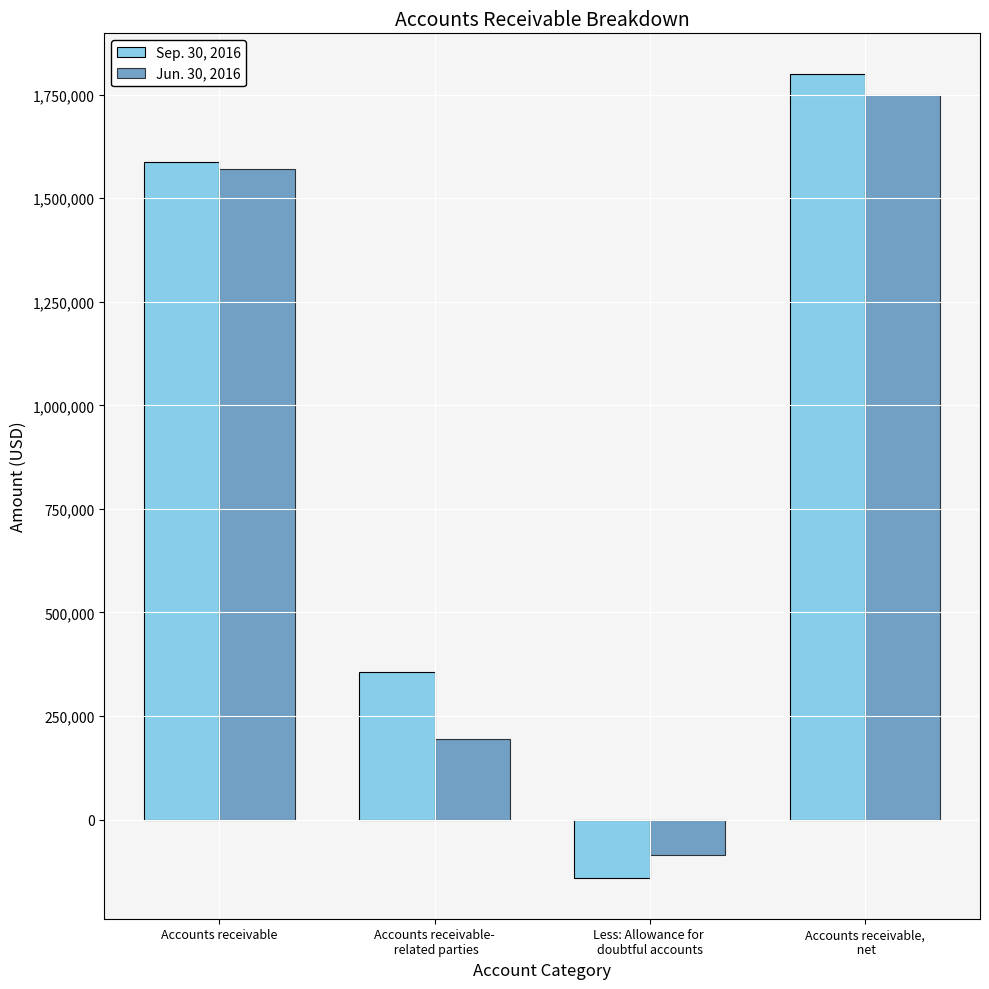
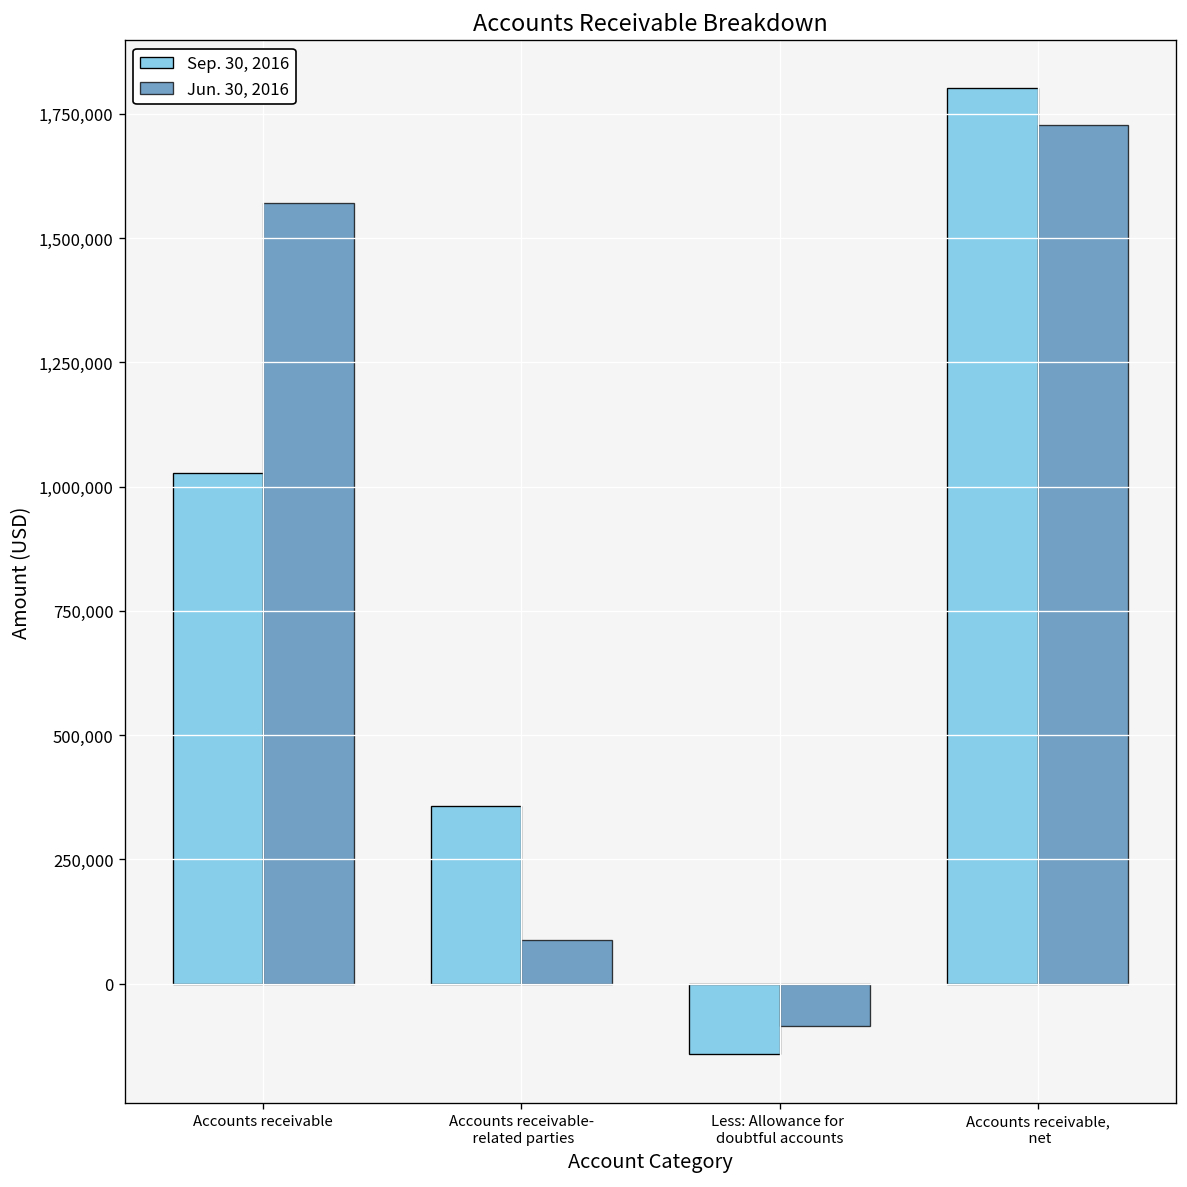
  {
    "Sep. 30, 2016": {
-     "Accounts receivable": "1,590,000",
+     "Accounts receivable": "1,030,000",
      "Accounts receivable- related parties": "360,000",
      "Less: Allowance for doubtful accounts": "-140,000",
      "Accounts receivable, net": "1,800,000"
    },
    "Jun. 30, 2016": {
      "Accounts receivable": "1,570,000",
-     "Accounts receivable- related parties": "190,000",
+     "Accounts receivable- related parties": "90,000",
      "Less: Allowance for doubtful accounts": "-80,000",
-     "Accounts receivable, net": "1,750,000"
+     "Accounts receivable, net": "1,730,000"
    }
  }
